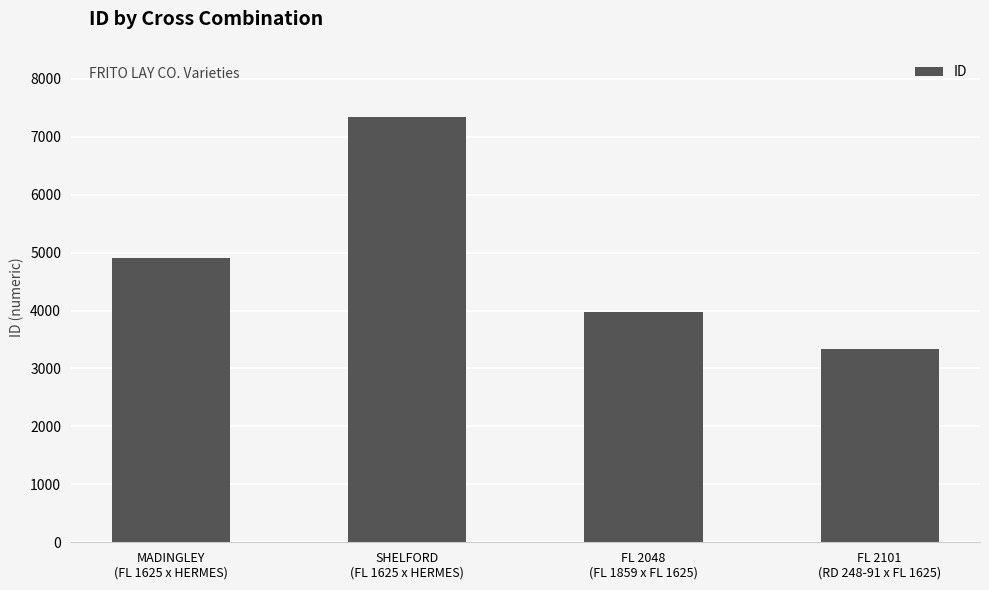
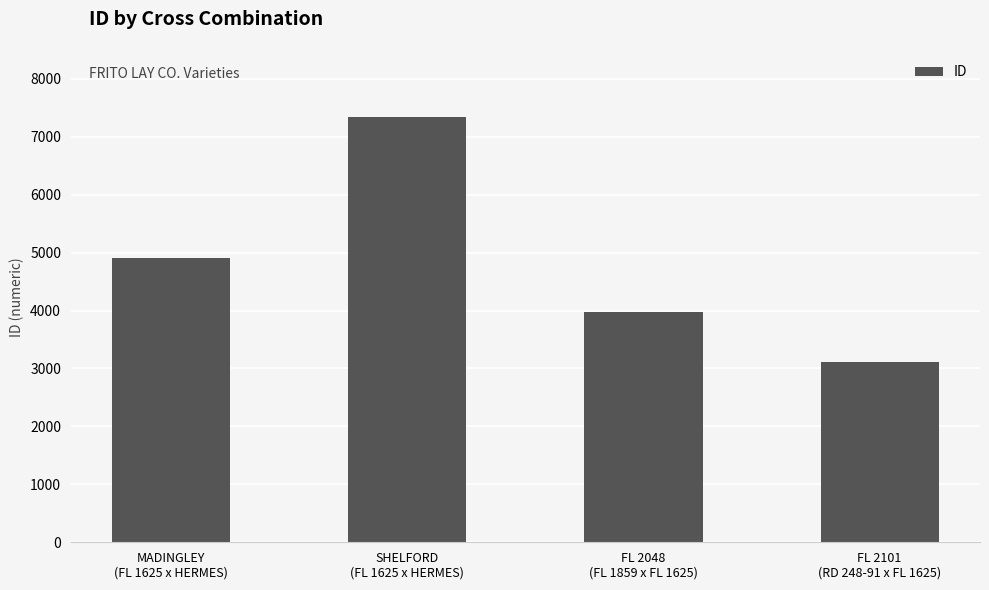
  {
    "MADINGLEY (FL 1625 x HERMES)": 4900,
    "SHELFORD (FL 1625 x HERMES)": 7300,
    "FL 2048 (FL 1859 x FL 1625)": 4000,
-   "FL 2101 (RD 248-91 x FL 1625)": 3300
+   "FL 2101 (RD 248-91 x FL 1625)": 3100
  }
